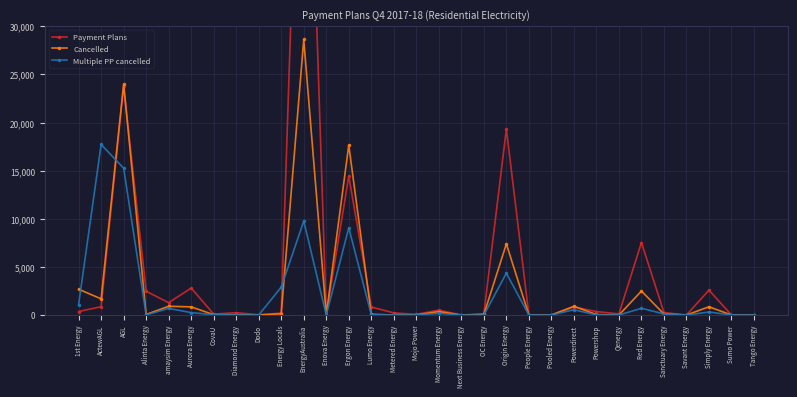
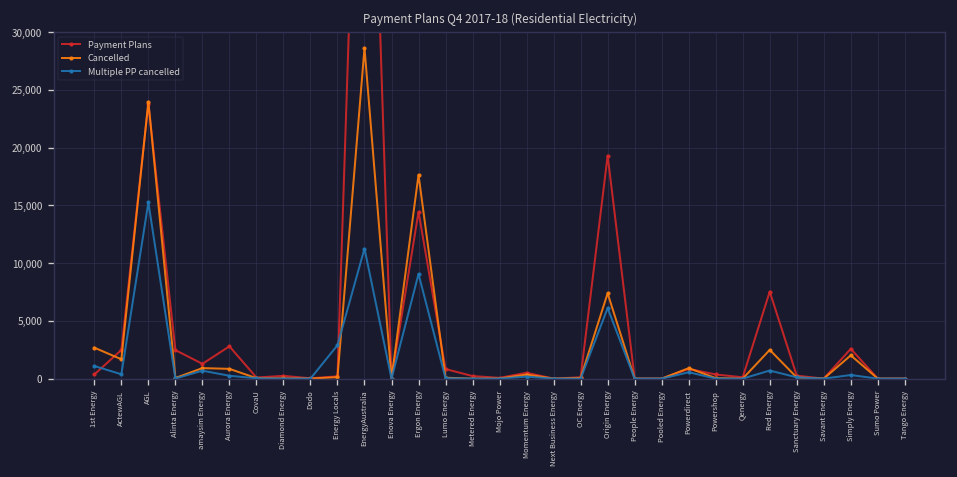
  {
    "Payment Plans": {
      "1st Energy": "0",
-     "ActewAGL": "1,000",
+     "ActewAGL": "2,000",
      "Alinta Energy": "2,000",
      "amaysim Energy": "1,000",
      "Aurora Energy": "3,000",
      "Ergon Energy": "14,000",
      "Lumo Energy": "1,000",
      "Origin Energy": "19,000",
      "Powershop": "0",
      "Red Energy": "8,000",
      "Simply Energy": "3,000"
    },
    "Cancelled": {
      "1st Energy": "3,000",
      "ActewAGL": "2,000",
      "Aurora Energy": "1,000",
      "EnergyAustralia": "29,000",
      "Ergon Energy": "18,000",
      "Origin Energy": "7,000",
      "Red Energy": "2,000",
-     "Simply Energy": "1,000"
+     "Simply Energy": "2,000"
    },
    "Multiple PP cancelled": {
      "1st Energy": "1,000",
-     "ActewAGL": "18,000",
+     "ActewAGL": "0",
      "AGL": "15,000",
      "Aurora Energy": "0",
      "Energy Locals": "3,000",
-     "EnergyAustralia": "10,000",
+     "EnergyAustralia": "11,000",
      "Ergon Energy": "9,000",
-     "Origin Energy": "4,000",
+     "Origin Energy": "6,000",
      "Powerdirect": "1,000",
      "Red Energy": "1,000",
      "Simply Energy": "0"
    }
  }
